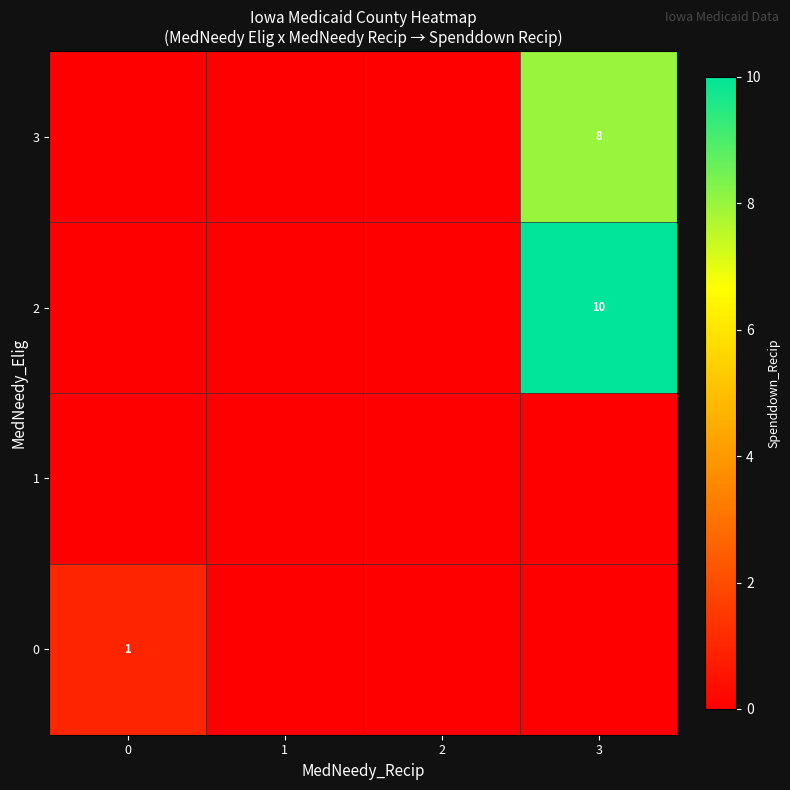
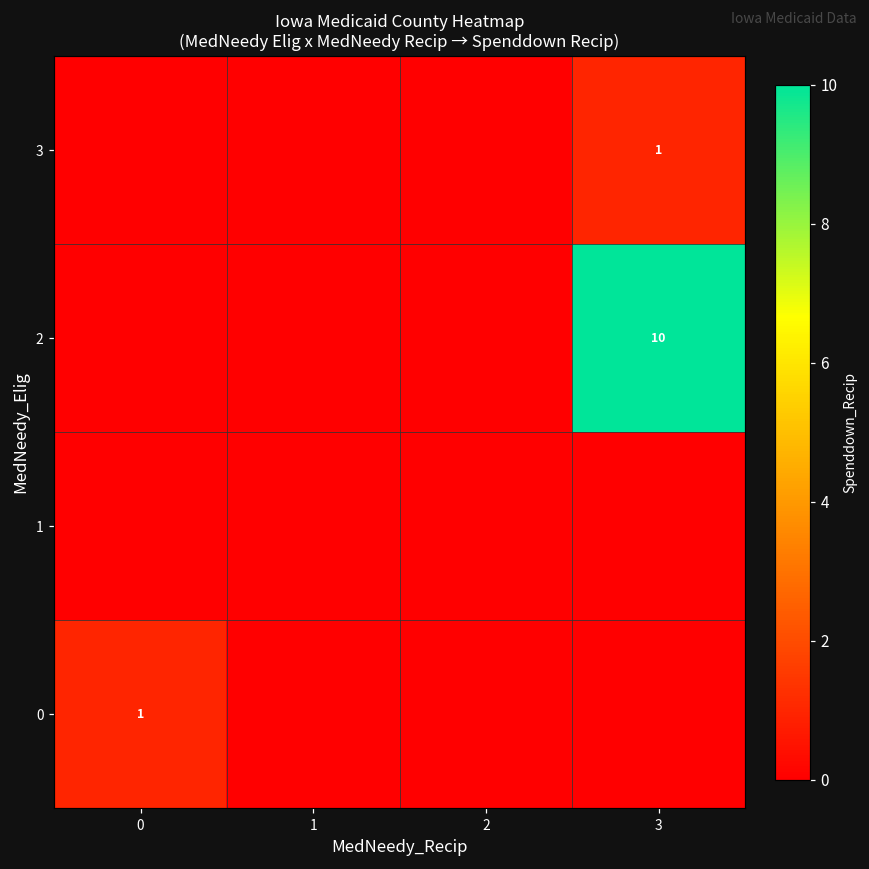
  {
    "3": {
-     "3": 8
+     "3": 1
    },
    "2": {
      "3": 10
    },
    "0": {
      "0": 1
    }
  }
